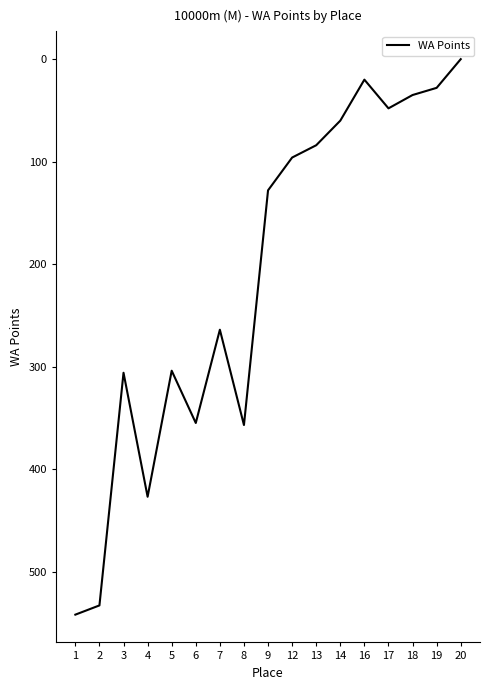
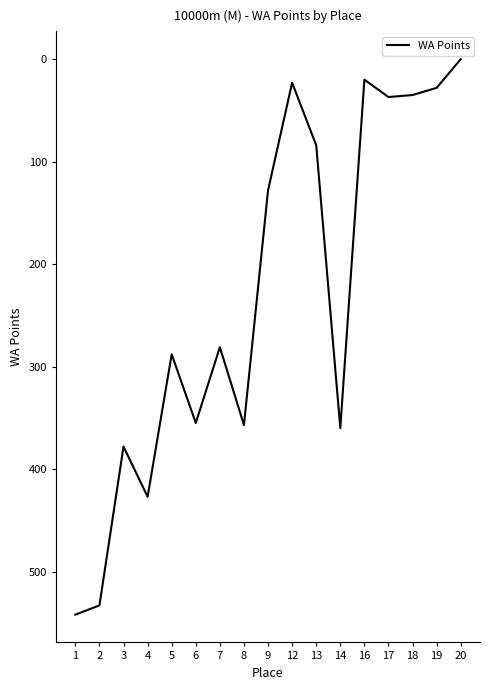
  {
    "1": 542,
    "2": 533,
-   "3": 306,
+   "3": 378,
    "4": 427,
-   "5": 304,
+   "5": 288,
    "6": 355,
-   "7": 264,
+   "7": 281,
    "8": 357,
    "9": 128,
-   "12": 96,
+   "12": 23,
    "13": 84,
-   "14": 60,
+   "14": 360,
    "16": 20,
-   "17": 48,
+   "17": 37,
    "18": 35,
    "19": 28,
    "20": 0
  }
